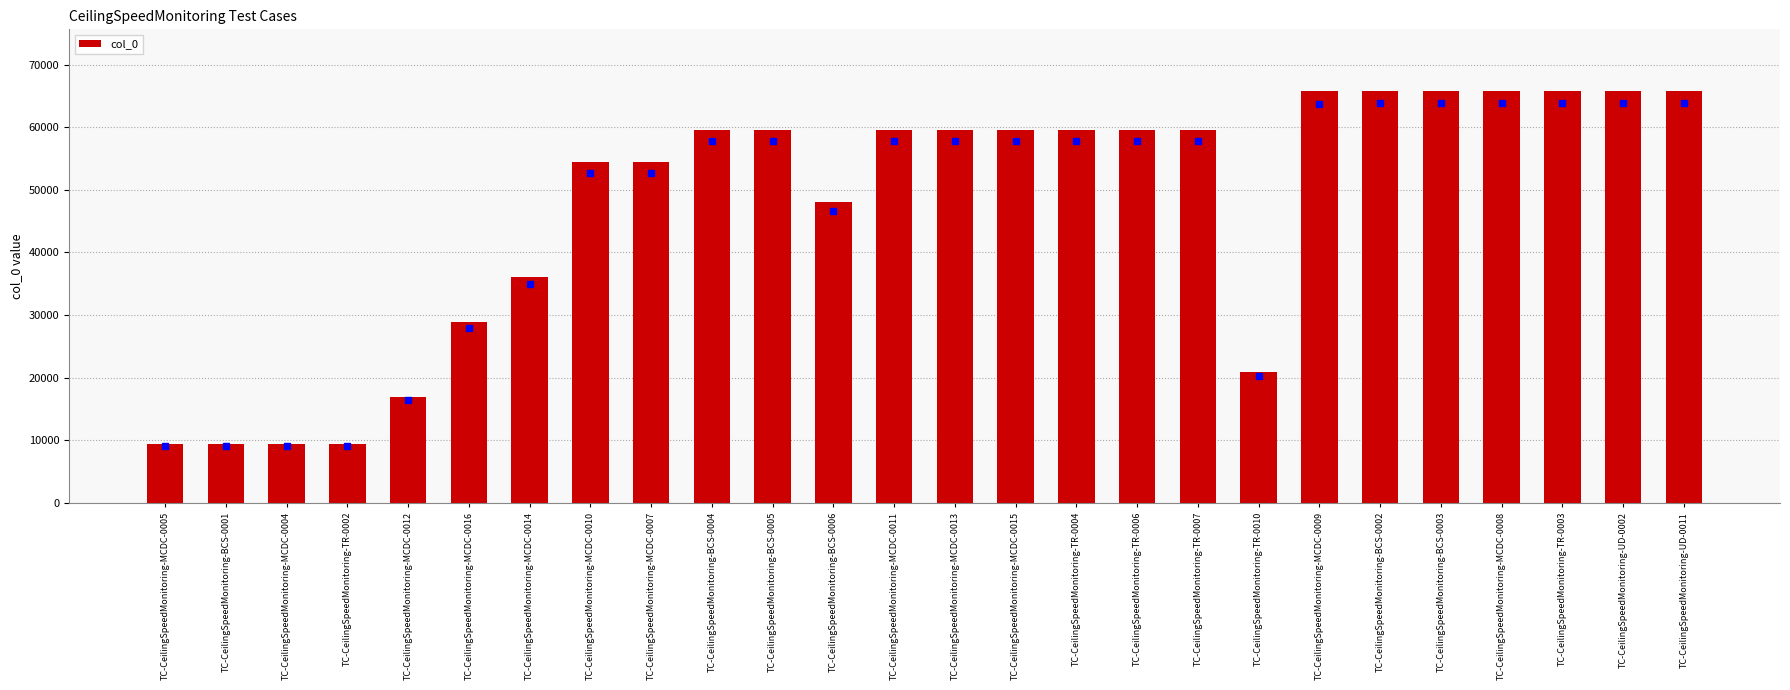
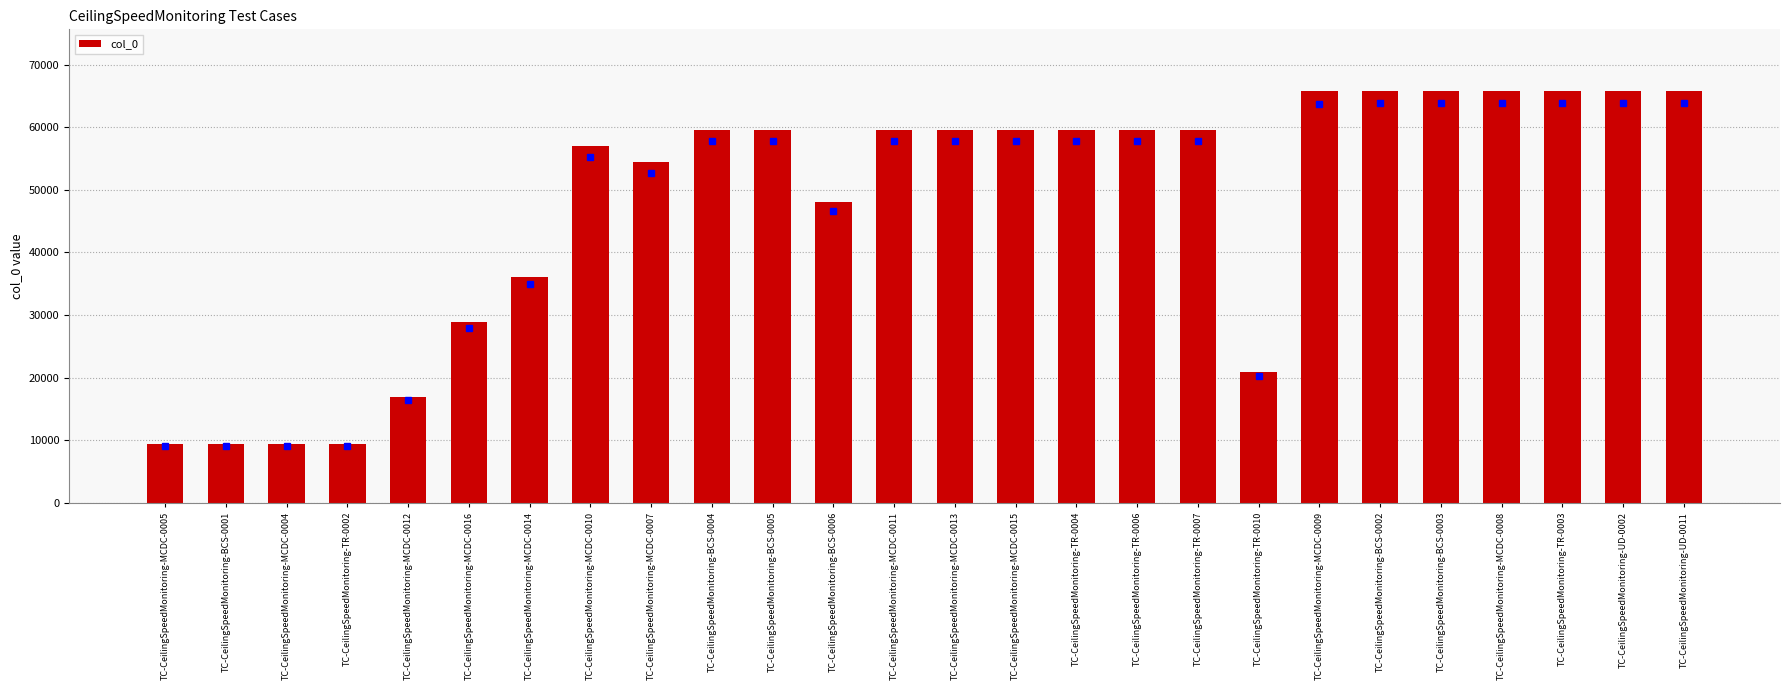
  {
    "col_0": {
      "TC-CeilingSpeedMonitoring-MCDC-0005": 9000,
      "TC-CeilingSpeedMonitoring-BCS-0001": 9000,
      "TC-CeilingSpeedMonitoring-MCDC-0004": 9000,
      "TC-CeilingSpeedMonitoring-TR-0002": 9000,
      "TC-CeilingSpeedMonitoring-MCDC-0012": 17000,
      "TC-CeilingSpeedMonitoring-MCDC-0016": 29000,
      "TC-CeilingSpeedMonitoring-MCDC-0014": 36000,
-     "TC-CeilingSpeedMonitoring-MCDC-0010": 54000,
+     "TC-CeilingSpeedMonitoring-MCDC-0010": 57000,
      "TC-CeilingSpeedMonitoring-MCDC-0007": 54000,
      "TC-CeilingSpeedMonitoring-BCS-0004": 60000,
      "TC-CeilingSpeedMonitoring-BCS-0005": 60000,
      "TC-CeilingSpeedMonitoring-BCS-0006": 48000,
      "TC-CeilingSpeedMonitoring-MCDC-0011": 60000,
      "TC-CeilingSpeedMonitoring-MCDC-0013": 60000,
      "TC-CeilingSpeedMonitoring-MCDC-0015": 60000,
      "TC-CeilingSpeedMonitoring-TR-0004": 60000,
      "TC-CeilingSpeedMonitoring-TR-0006": 60000,
      "TC-CeilingSpeedMonitoring-TR-0007": 60000,
      "TC-CeilingSpeedMonitoring-TR-0010": 21000,
      "TC-CeilingSpeedMonitoring-MCDC-0009": 66000,
      "TC-CeilingSpeedMonitoring-BCS-0002": 66000,
      "TC-CeilingSpeedMonitoring-BCS-0003": 66000,
      "TC-CeilingSpeedMonitoring-MCDC-0008": 66000,
      "TC-CeilingSpeedMonitoring-TR-0003": 66000,
      "TC-CeilingSpeedMonitoring-UD-0002": 66000,
      "TC-CeilingSpeedMonitoring-UD-0011": 66000
    }
  }
